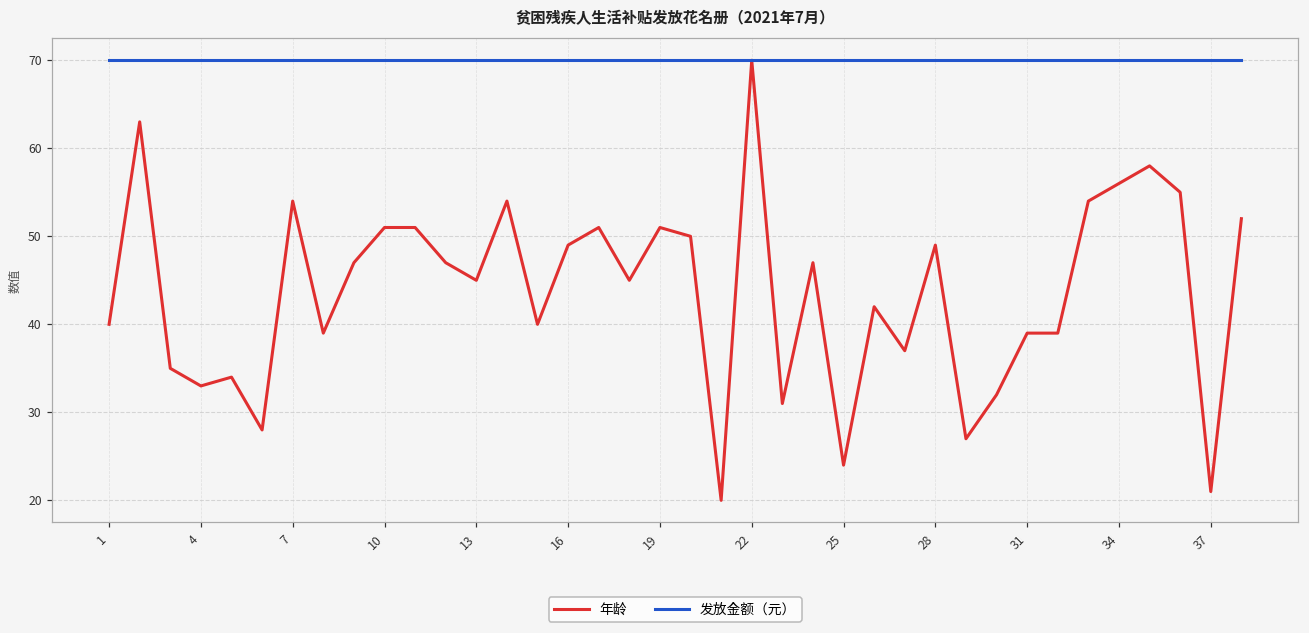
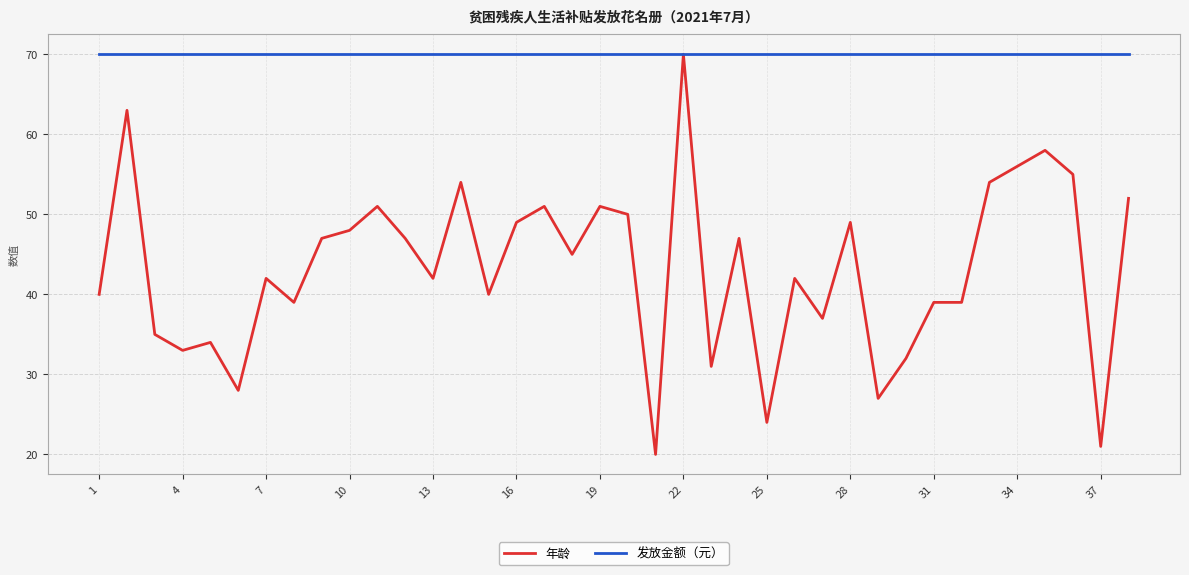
  {
    "年龄": {
      "1": 40,
      "4": 33,
-     "7": 54,
-     "10": 51,
-     "13": 45,
+     "7": 42,
+     "10": 48,
+     "13": 42,
      "16": 49,
      "19": 51,
      "25": 24,
      "28": 49,
      "31": 39,
      "34": 56,
      "37": 21
    },
    "发放金额（元）": {
      "1": 70,
      "4": 70,
      "7": 70,
      "10": 70,
      "13": 70,
      "16": 70,
      "19": 70,
      "25": 70,
      "28": 70,
      "31": 70,
      "34": 70,
      "37": 70
    }
  }
